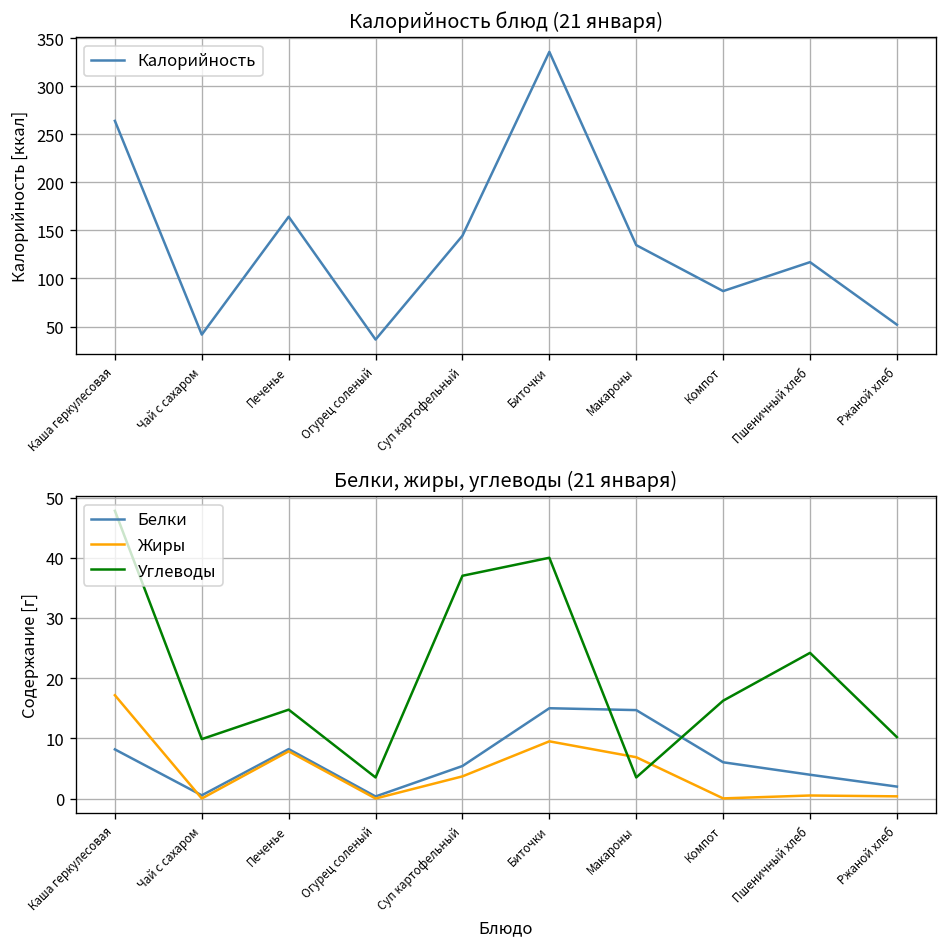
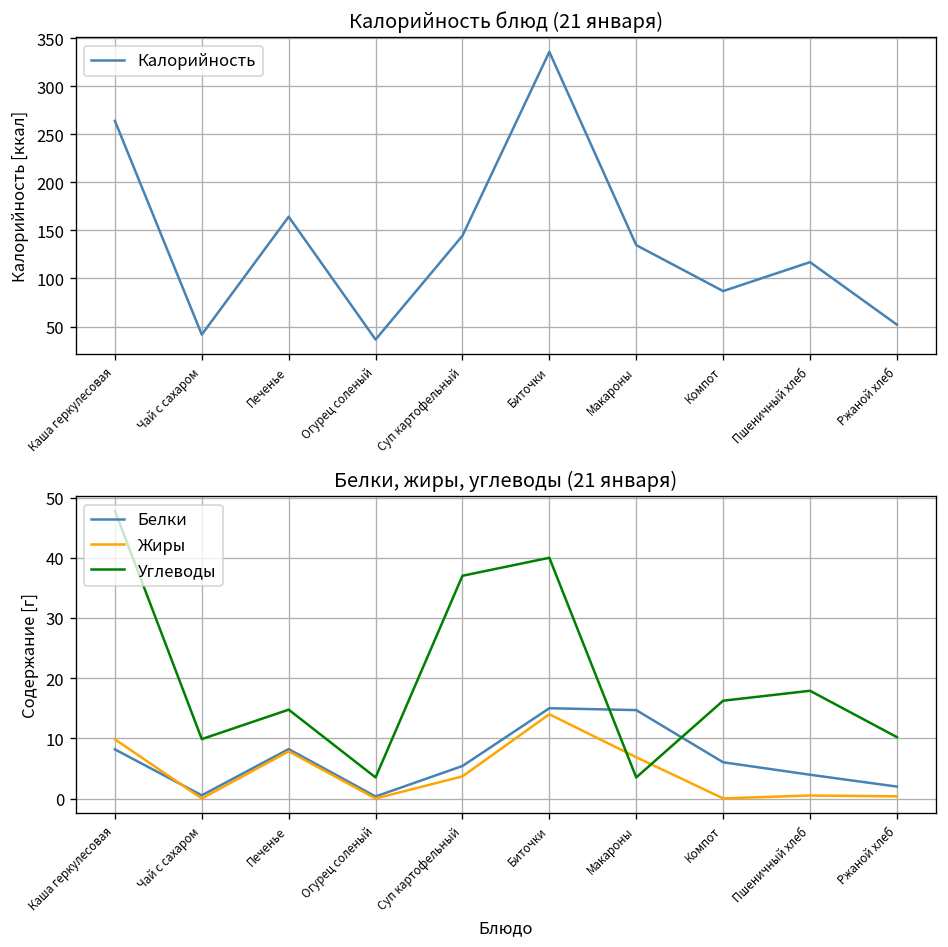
  {
    "Калорийность блюд (21 января)": {
      "Каша геркулесовая": 260,
      "Чай с сахаром": 40,
      "Печенье": 160,
      "Огурец соленый": 40,
      "Суп картофельный": 140,
      "Биточки": 340,
      "Макароны": 130,
      "Компот": 90,
      "Пшеничный хлеб": 120,
      "Ржаной хлеб": 50
    },
    "Белки, жиры, углеводы (21 января)": {
      "Белки": {
        "Каша геркулесовая": 8,
        "Чай с сахаром": 1,
        "Суп картофельный": 5,
        "Биточки": 15,
        "Макароны": 15,
        "Компот": 6,
        "Пшеничный хлеб": 4,
        "Ржаной хлеб": 2
      },
      "Жиры": {
-       "Каша геркулесовая": 17,
+       "Каша геркулесовая": 10,
        "Чай с сахаром": 0,
        "Суп картофельный": 4,
-       "Биточки": 10,
+       "Биточки": 14,
        "Макароны": 7,
        "Компот": 0,
        "Пшеничный хлеб": 1,
        "Ржаной хлеб": 0
      },
      "Углеводы": {
        "Чай с сахаром": 10,
        "Печенье": 15,
        "Огурец соленый": 4,
        "Суп картофельный": 37,
        "Биточки": 40,
        "Макароны": 4,
        "Компот": 16,
-       "Пшеничный хлеб": 24,
+       "Пшеничный хлеб": 18,
        "Ржаной хлеб": 10
      }
    }
  }
